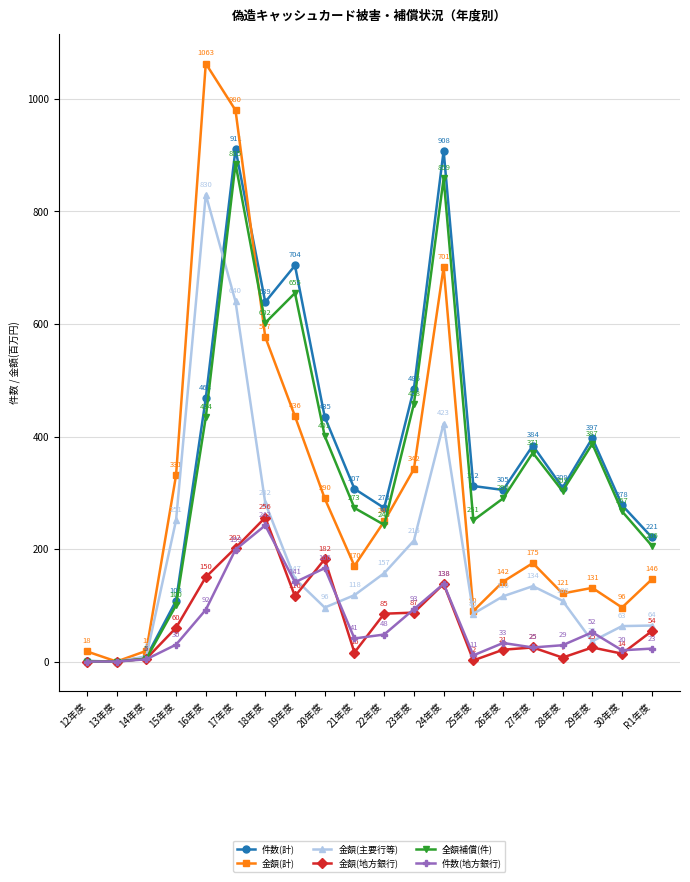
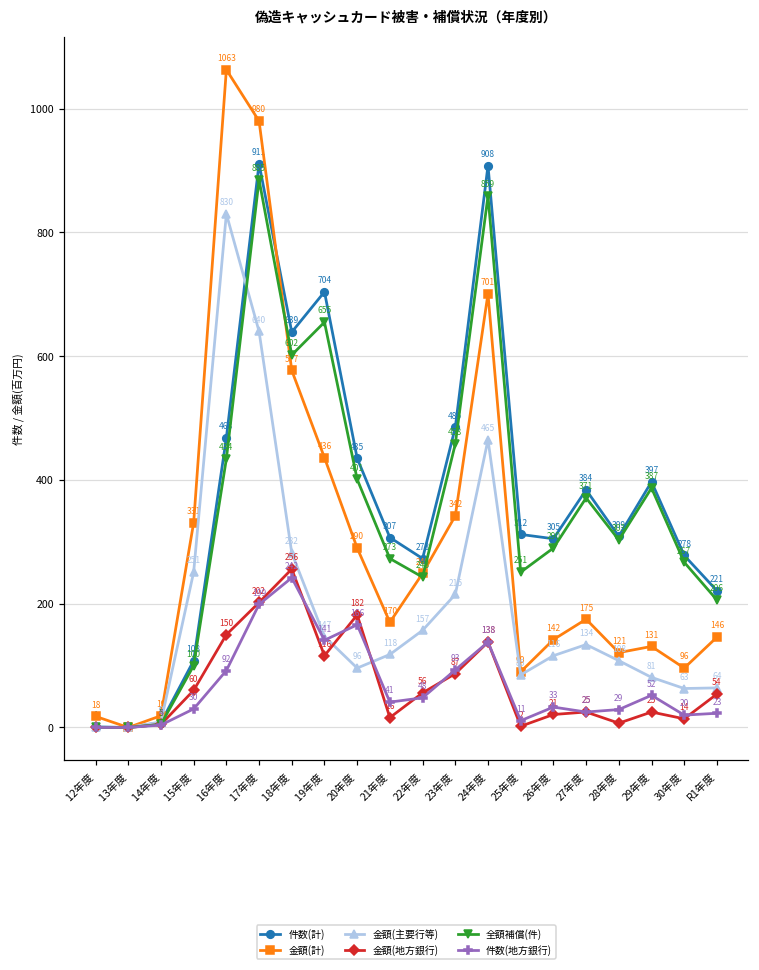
  {
    "件数(計)": {
      "16年度": 468,
      "17年度": 911,
      "18年度": 639,
      "19年度": 704,
      "20年度": 435,
      "21年度": 307,
      "22年度": 273,
      "23年度": 485,
      "24年度": 908,
      "25年度": 312,
      "26年度": 305,
      "27年度": 384,
      "R1年度": 221
    },
    "金額(計)": {
      "12年度": 18,
      "14年度": 19,
      "15年度": 331,
      "16年度": 1063,
      "17年度": 980,
      "19年度": 436,
      "20年度": 290,
      "21年度": 170,
      "23年度": 342,
      "24年度": 701,
      "26年度": 142,
      "27年度": 175,
      "28年度": 121,
      "29年度": 131,
      "30年度": 96,
      "R1年度": 146
    },
    "金額(主要行等)": {
      "15年度": 251,
      "16年度": 830,
      "17年度": 640,
      "18年度": 282,
      "20年度": 96,
      "21年度": 118,
      "22年度": 157,
      "23年度": 215,
-     "24年度": 423,
+     "24年度": 465,
      "27年度": 134,
-     "29年度": 36,
+     "29年度": 81,
      "30年度": 63
    },
    "金額(地方銀行)": {
      "15年度": 60,
      "16年度": 150,
      "20年度": 182,
-     "22年度": 85
+     "22年度": 56
    },
    "全額補償(件)": {
      "16年度": 434,
      "18年度": 602,
      "19年度": 655,
      "20年度": 401,
      "21年度": 273,
      "24年度": 859,
      "25年度": 251
    },
    "件数(地方銀行)": {
      "15年度": 30,
      "16年度": 92,
      "21年度": 41,
      "22年度": 48,
      "28年度": 29,
      "29年度": 52,
      "R1年度": 23
    }
  }
